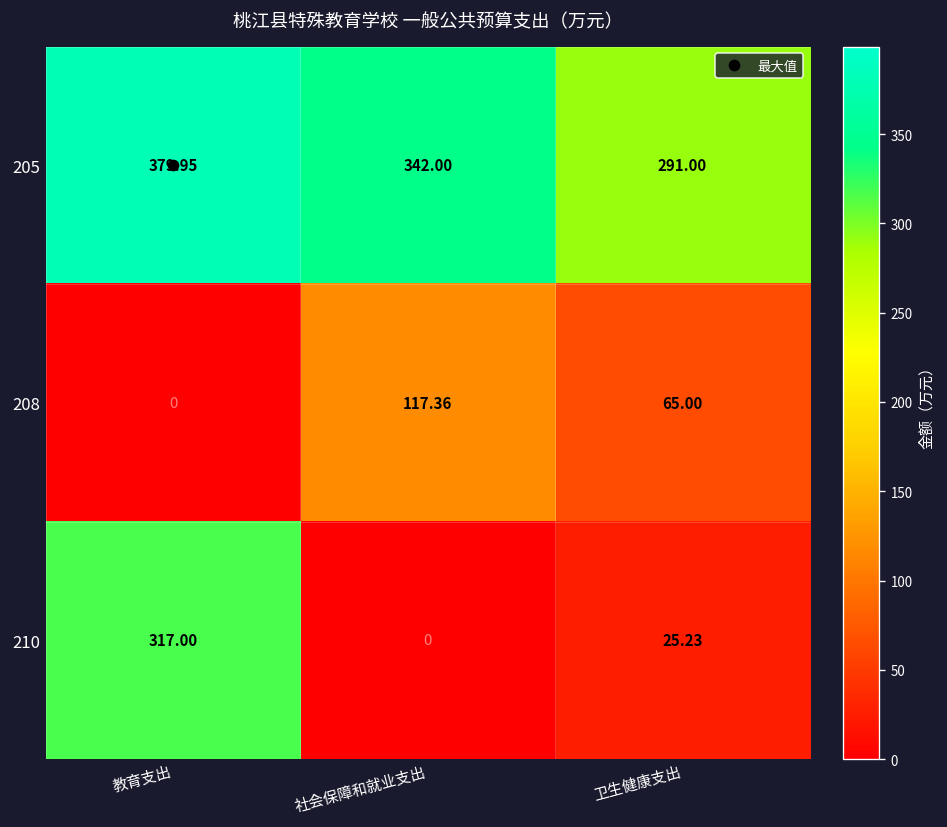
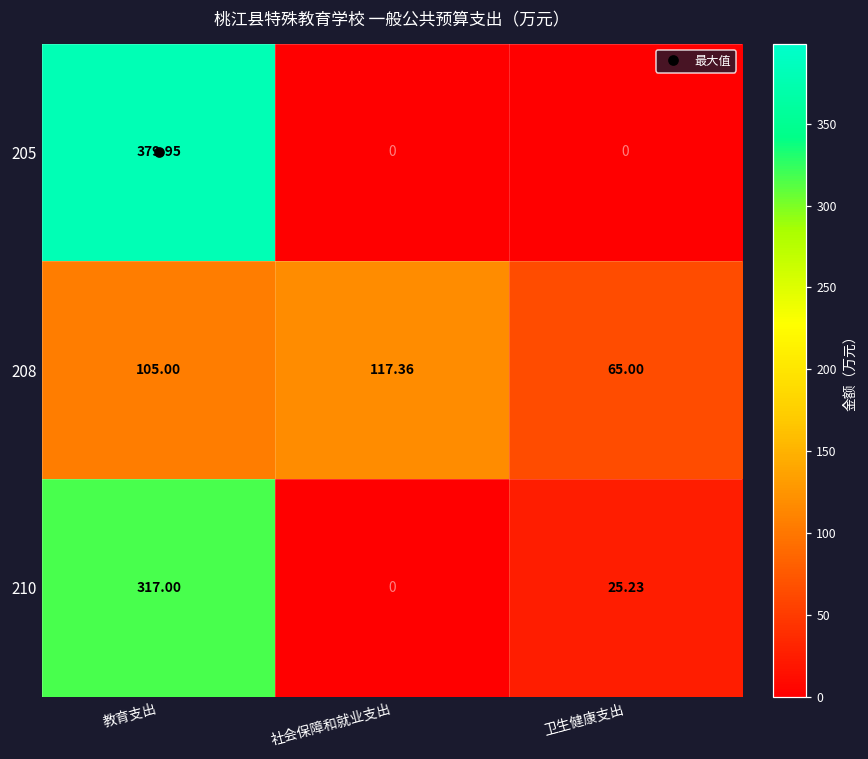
  {
    "205": {
-     "社会保障和就业支出": 342.00,
-     "卫生健康支出": 291.00
+     "社会保障和就业支出": 0,
+     "卫生健康支出": 0
    },
    "208": {
-     "教育支出": 0,
+     "教育支出": 105.00,
      "社会保障和就业支出": 117.36,
      "卫生健康支出": 65.00
    },
    "210": {
      "教育支出": 317.00,
      "社会保障和就业支出": 0,
      "卫生健康支出": 25.23
    }
  }
